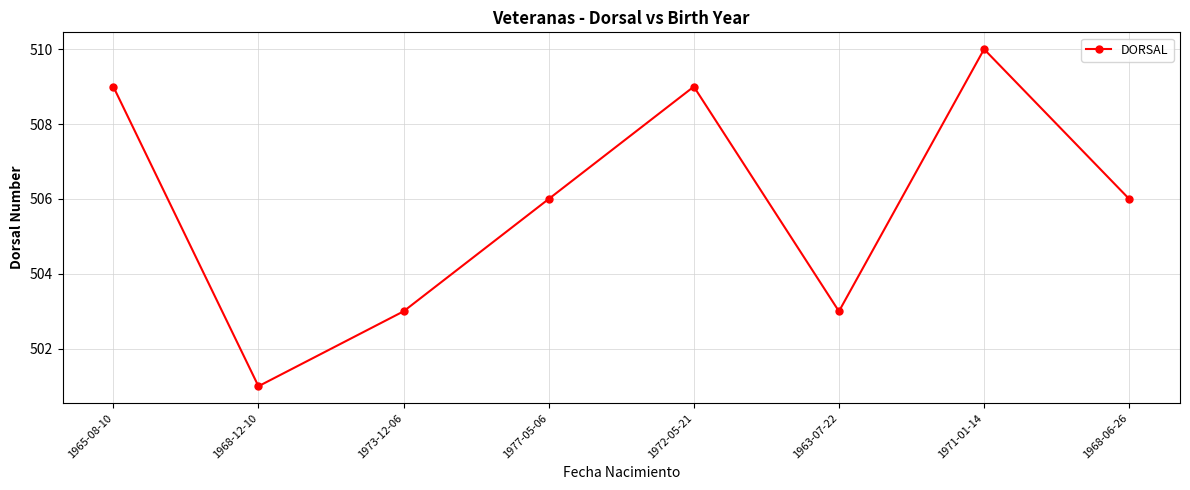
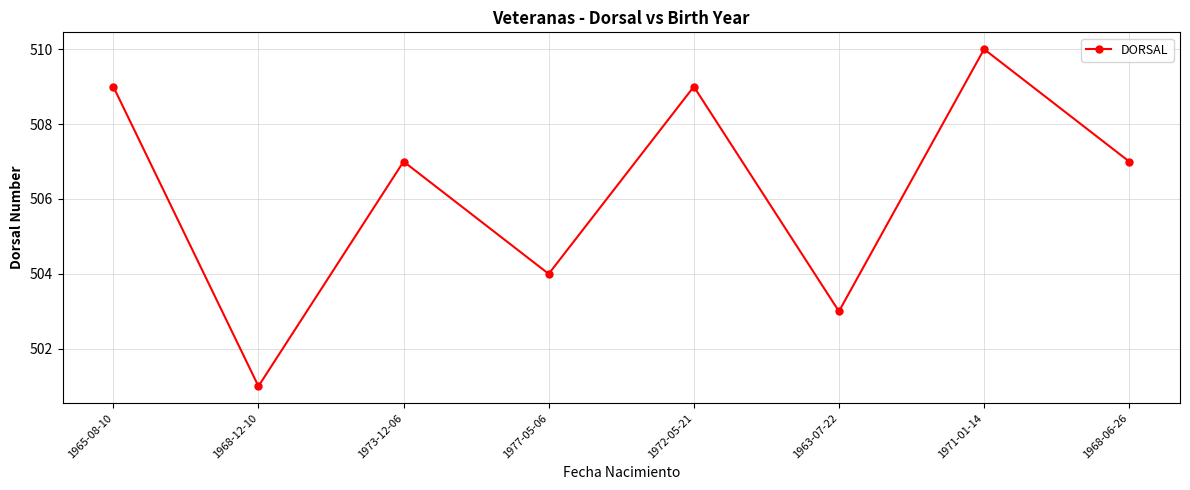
  {
    "1965-08-10": 509,
    "1968-12-10": 501,
-   "1973-12-06": 503,
-   "1977-05-06": 506,
+   "1973-12-06": 507,
+   "1977-05-06": 504,
    "1972-05-21": 509,
    "1963-07-22": 503,
    "1971-01-14": 510,
-   "1968-06-26": 506
+   "1968-06-26": 507
  }
